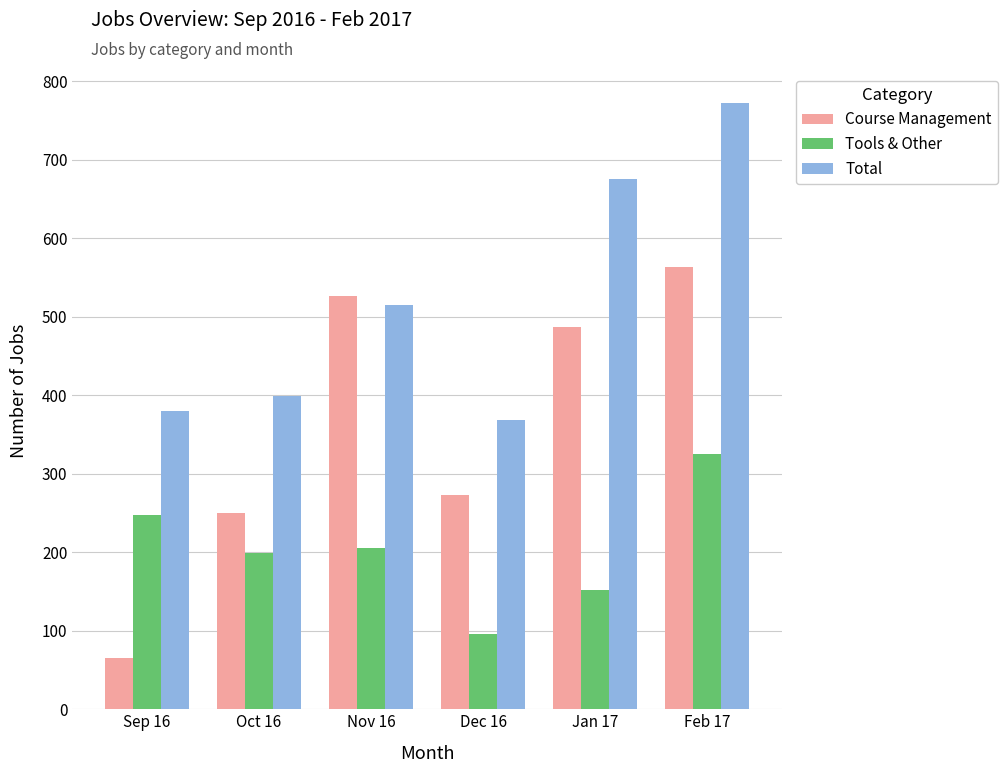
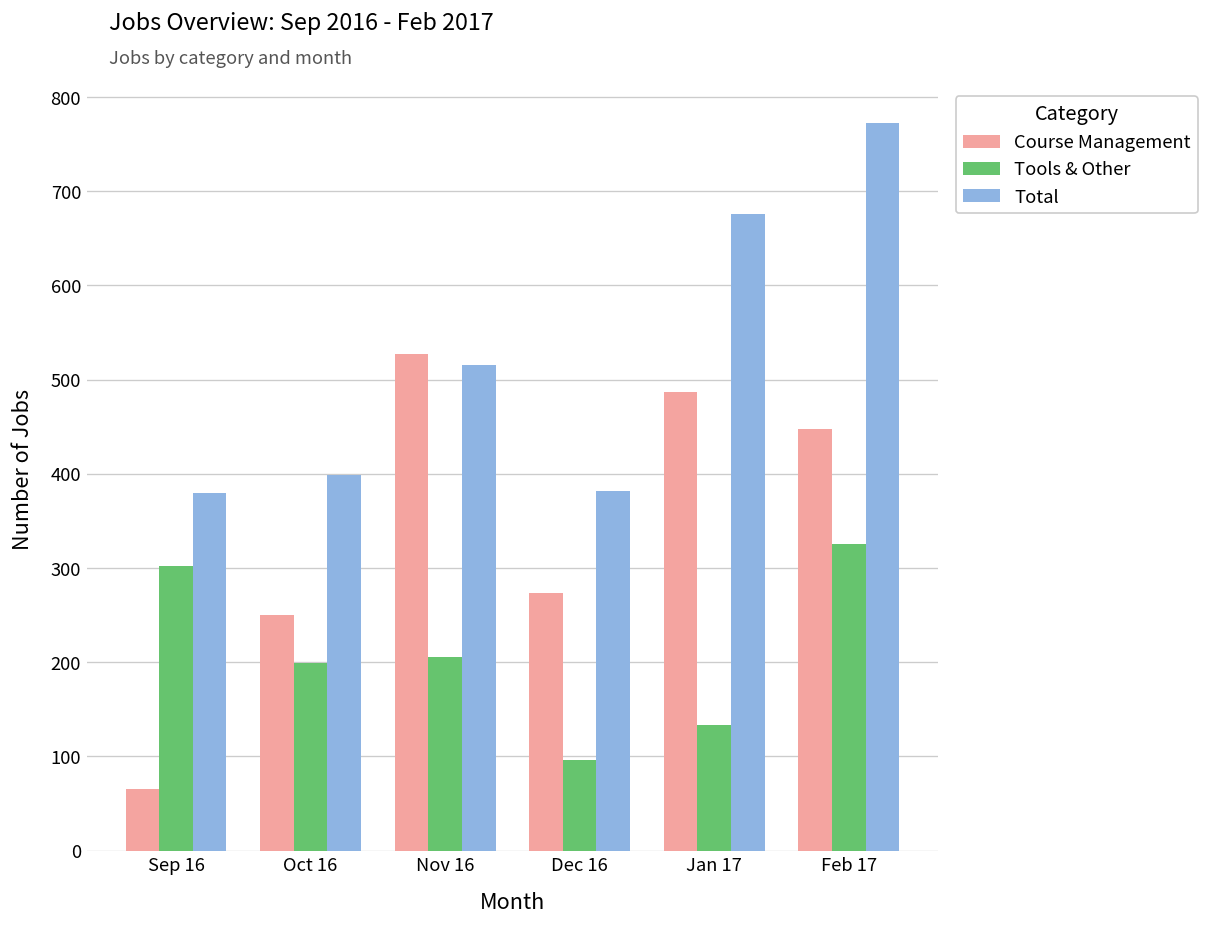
  {
    "Course Management": {
      "Sep 16": 70,
      "Oct 16": 250,
      "Nov 16": 530,
      "Dec 16": 270,
      "Jan 17": 490,
-     "Feb 17": 560
+     "Feb 17": 450
    },
    "Tools & Other": {
-     "Sep 16": 250,
+     "Sep 16": 300,
      "Oct 16": 200,
      "Nov 16": 210,
      "Dec 16": 100,
-     "Jan 17": 150,
+     "Jan 17": 130,
      "Feb 17": 330
    },
    "Total": {
      "Sep 16": 380,
      "Oct 16": 400,
      "Nov 16": 520,
-     "Dec 16": 370,
+     "Dec 16": 380,
      "Jan 17": 680,
      "Feb 17": 770
    }
  }
